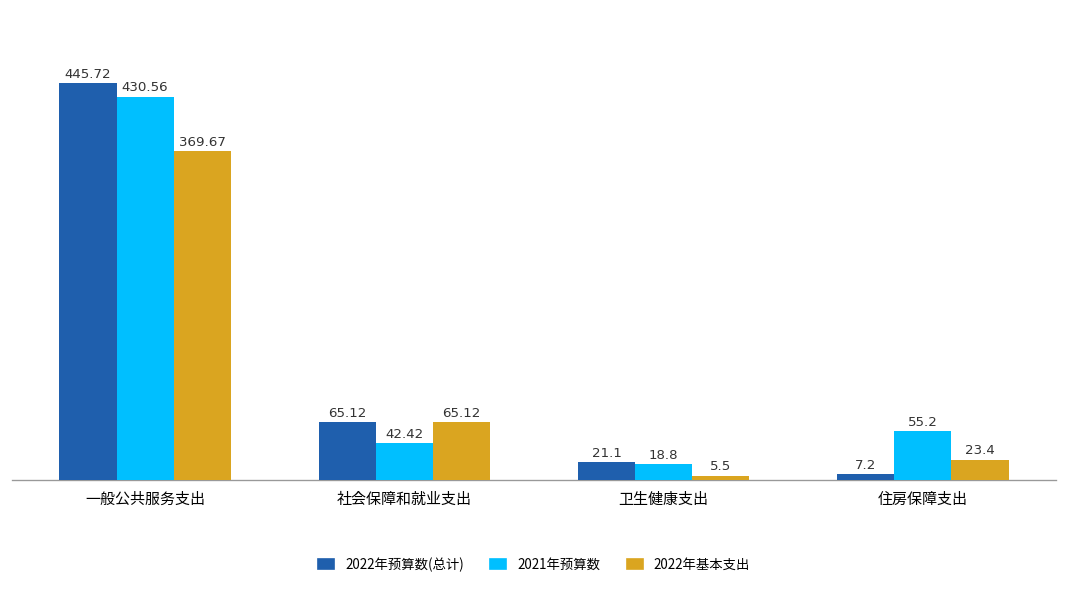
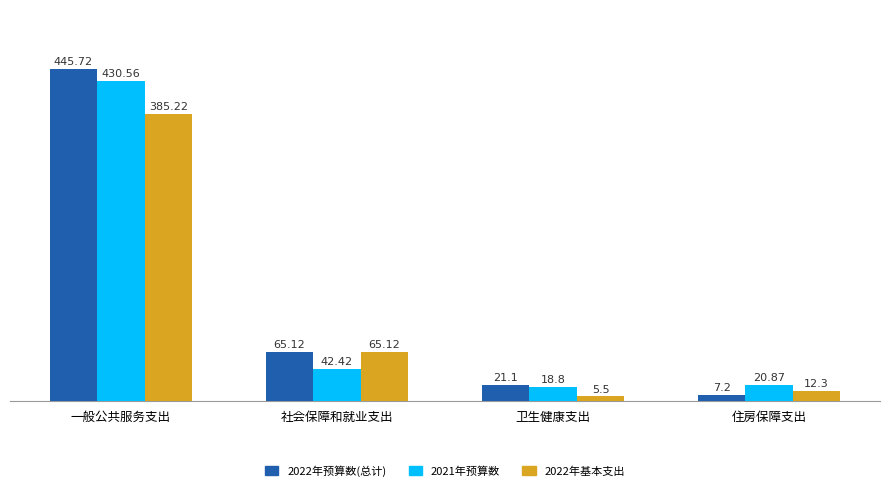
  {
    "2022年预算数(总计)": {
      "一般公共服务支出": 445.72,
      "社会保障和就业支出": 65.12,
      "卫生健康支出": 21.1,
      "住房保障支出": 7.2
    },
    "2021年预算数": {
      "一般公共服务支出": 430.56,
      "社会保障和就业支出": 42.42,
      "卫生健康支出": 18.8,
-     "住房保障支出": 55.2
+     "住房保障支出": 20.87
    },
    "2022年基本支出": {
-     "一般公共服务支出": 369.67,
+     "一般公共服务支出": 385.22,
      "社会保障和就业支出": 65.12,
      "卫生健康支出": 5.5,
-     "住房保障支出": 23.4
+     "住房保障支出": 12.3
    }
  }
